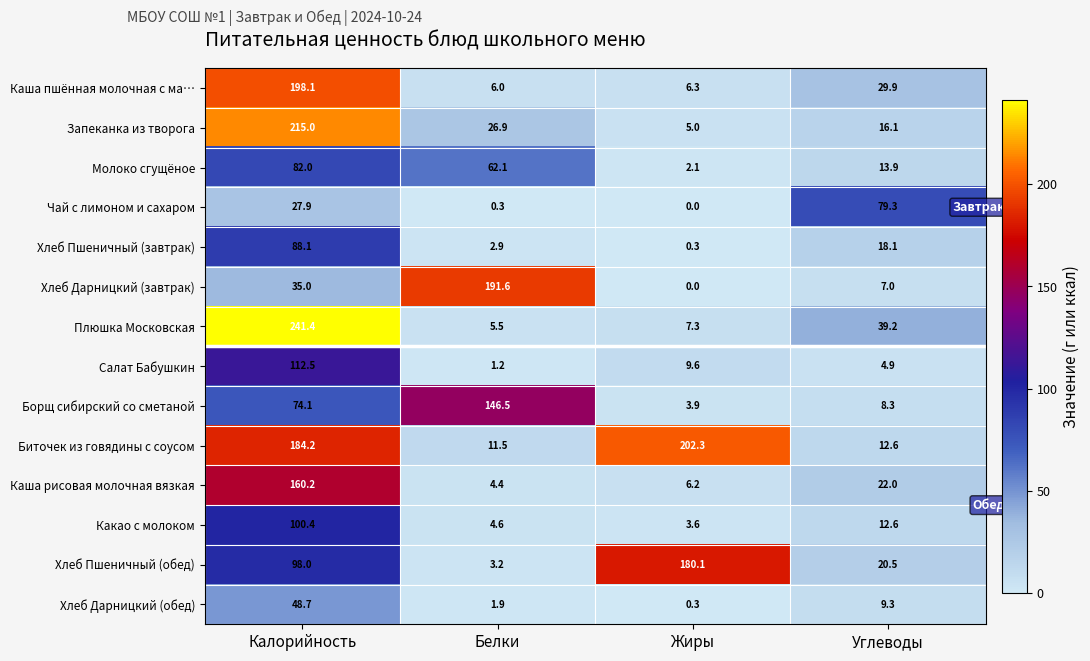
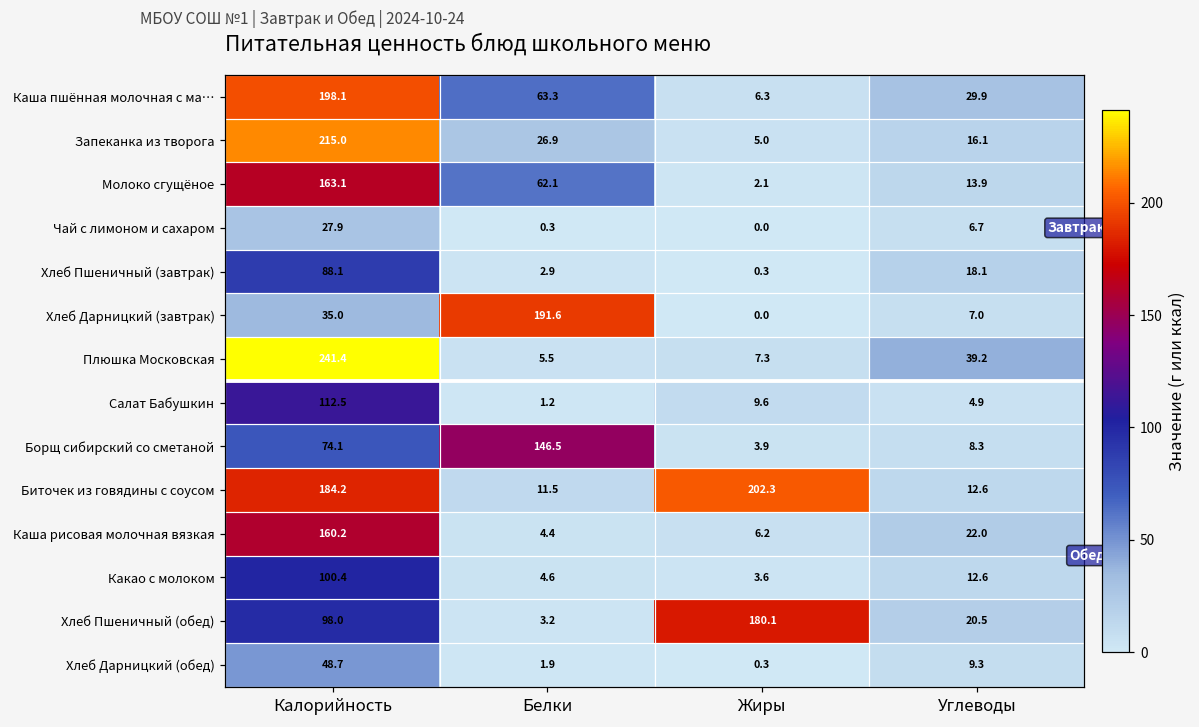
  {
    "Каша пшённая молочная с ма…": {
      "Калорийность": 198.1,
-     "Белки": 6.0,
+     "Белки": 63.3,
      "Жиры": 6.3,
      "Углеводы": 29.9
    },
    "Запеканка из творога": {
      "Калорийность": 215.0,
      "Белки": 26.9,
      "Жиры": 5.0,
      "Углеводы": 16.1
    },
    "Молоко сгущёное": {
-     "Калорийность": 82.0,
+     "Калорийность": 163.1,
      "Белки": 62.1,
      "Жиры": 2.1,
      "Углеводы": 13.9
    },
    "Чай с лимоном и сахаром": {
      "Калорийность": 27.9,
      "Белки": 0.3,
      "Жиры": 0.0,
-     "Углеводы": 79.3
+     "Углеводы": 6.7
    },
    "Хлеб Пшеничный (завтрак)": {
      "Калорийность": 88.1,
      "Белки": 2.9,
      "Жиры": 0.3,
      "Углеводы": 18.1
    },
    "Хлеб Дарницкий (завтрак)": {
      "Калорийность": 35.0,
      "Белки": 191.6,
      "Жиры": 0.0,
      "Углеводы": 7.0
    },
    "Плюшка Московская": {
      "Калорийность": 241.4,
      "Белки": 5.5,
      "Жиры": 7.3,
      "Углеводы": 39.2
    },
    "Салат Бабушкин": {
      "Калорийность": 112.5,
      "Белки": 1.2,
      "Жиры": 9.6,
      "Углеводы": 4.9
    },
    "Борщ сибирский со сметаной": {
      "Калорийность": 74.1,
      "Белки": 146.5,
      "Жиры": 3.9,
      "Углеводы": 8.3
    },
    "Биточек из говядины с соусом": {
      "Калорийность": 184.2,
      "Белки": 11.5,
      "Жиры": 202.3,
      "Углеводы": 12.6
    },
    "Каша рисовая молочная вязкая": {
      "Калорийность": 160.2,
      "Белки": 4.4,
      "Жиры": 6.2,
      "Углеводы": 22.0
    },
    "Какао с молоком": {
      "Калорийность": 100.4,
      "Белки": 4.6,
      "Жиры": 3.6,
      "Углеводы": 12.6
    },
    "Хлеб Пшеничный (обед)": {
      "Калорийность": 98.0,
      "Белки": 3.2,
      "Жиры": 180.1,
      "Углеводы": 20.5
    },
    "Хлеб Дарницкий (обед)": {
      "Калорийность": 48.7,
      "Белки": 1.9,
      "Жиры": 0.3,
      "Углеводы": 9.3
    }
  }
